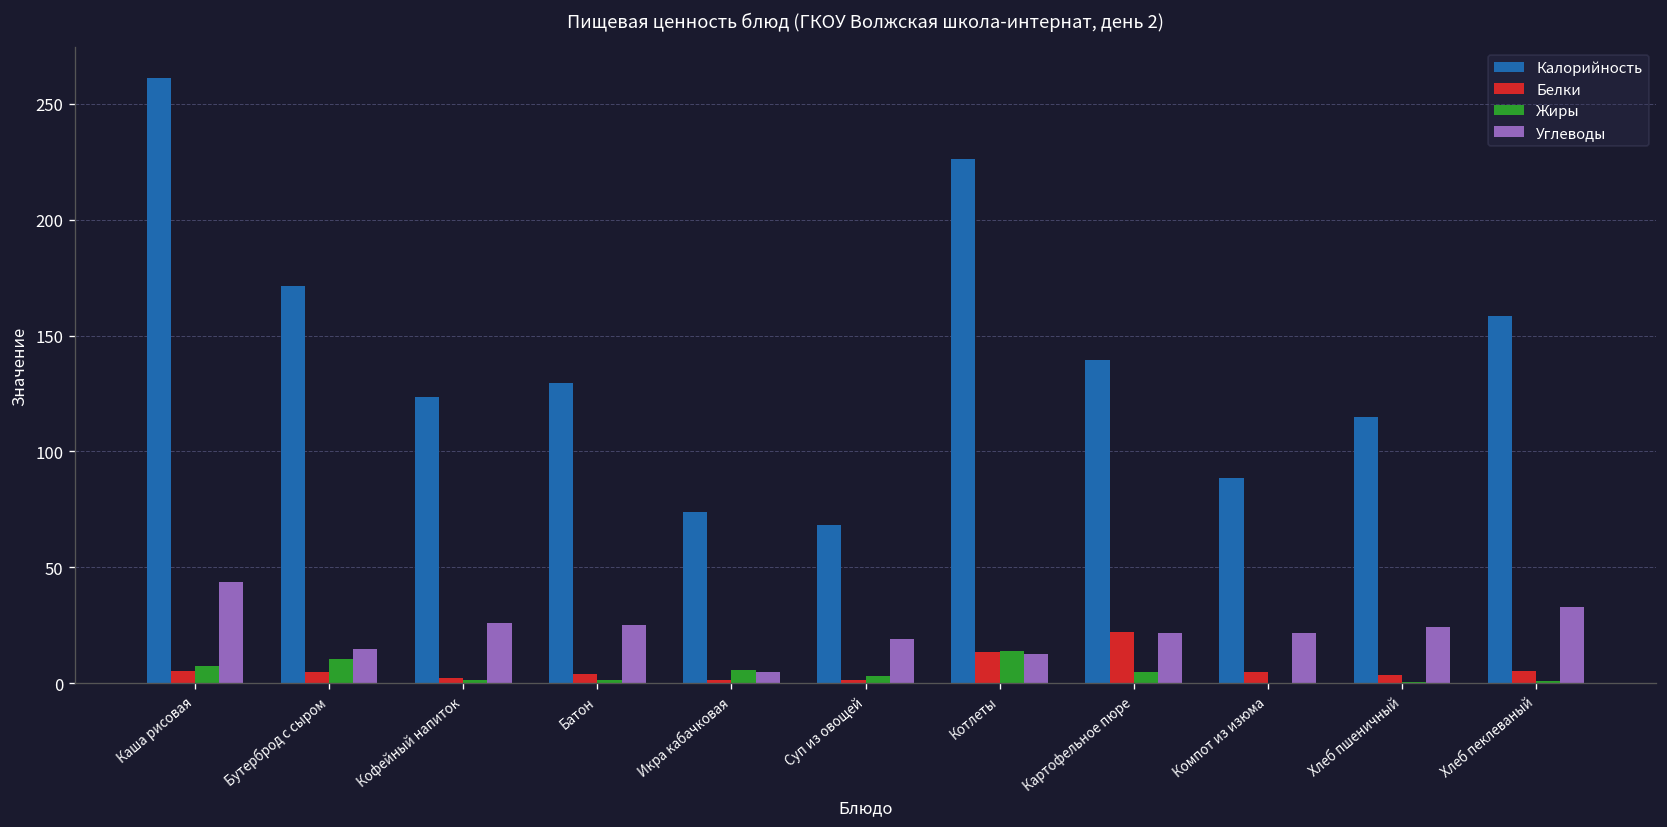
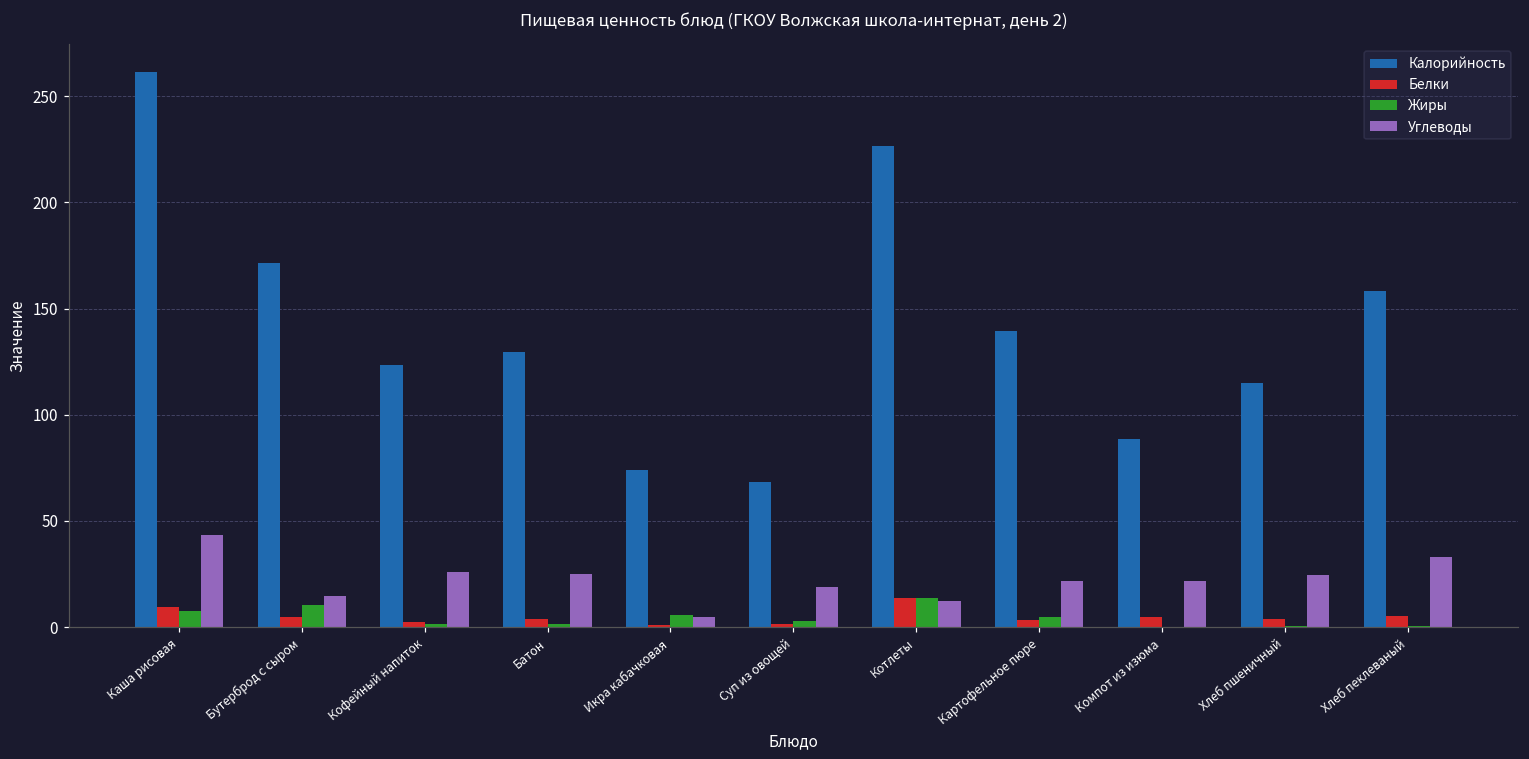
  {
    "Калорийность": {
      "Каша рисовая": 261,
      "Бутерброд с сыром": 171,
      "Кофейный напиток": 124,
      "Батон": 130,
      "Икра кабачковая": 74,
      "Суп из овощей": 68,
      "Котлеты": 226,
      "Картофельное пюре": 140,
      "Компот из изюма": 89,
      "Хлеб пшеничный": 115,
      "Хлеб пеклеваный": 158
    },
    "Белки": {
-     "Каша рисовая": 5,
+     "Каша рисовая": 10,
      "Бутерброд с сыром": 5,
      "Кофейный напиток": 2,
      "Батон": 4,
      "Суп из овощей": 2,
      "Котлеты": 14,
-     "Картофельное пюре": 22,
+     "Картофельное пюре": 3,
      "Компот из изюма": 5,
      "Хлеб пшеничный": 4,
      "Хлеб пеклеваный": 5
    },
    "Жиры": {
      "Каша рисовая": 7,
      "Бутерброд с сыром": 11,
      "Кофейный напиток": 1,
      "Батон": 2,
      "Икра кабачковая": 6,
      "Суп из овощей": 3,
      "Котлеты": 14,
      "Картофельное пюре": 5
    },
    "Углеводы": {
      "Каша рисовая": 44,
      "Бутерброд с сыром": 15,
      "Кофейный напиток": 26,
      "Батон": 25,
      "Икра кабачковая": 5,
      "Суп из овощей": 19,
      "Котлеты": 13,
      "Картофельное пюре": 22,
      "Компот из изюма": 22,
      "Хлеб пшеничный": 24,
      "Хлеб пеклеваный": 33
    }
  }
